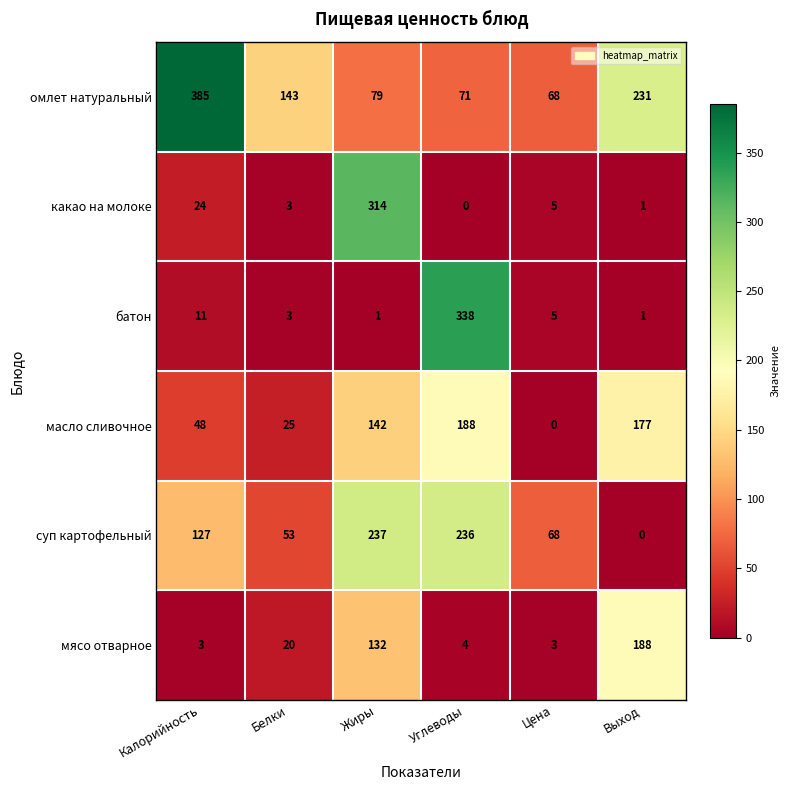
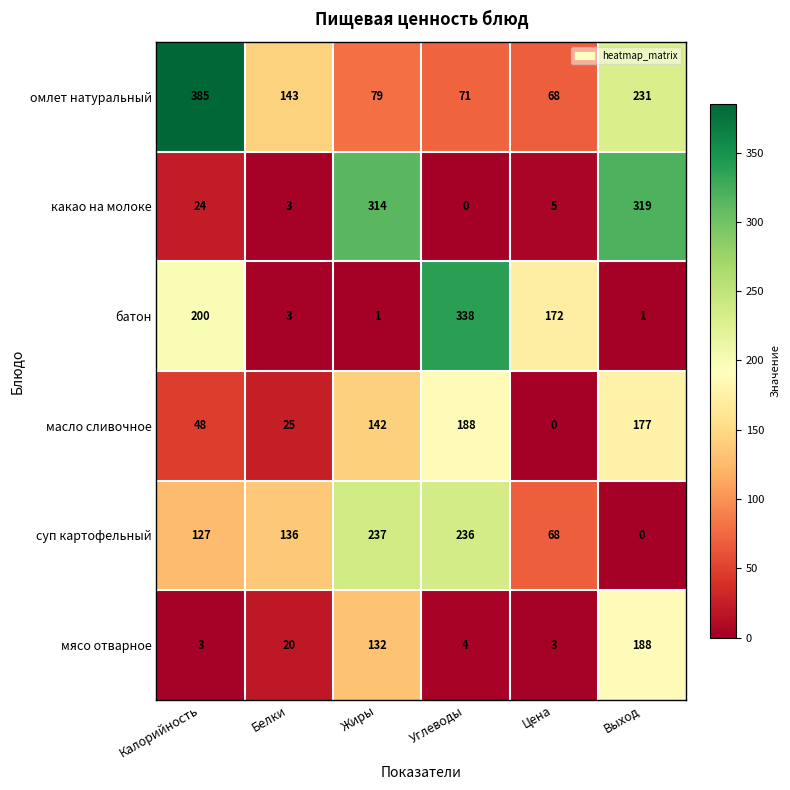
  {
    "омлет натуральный": {
      "Калорийность": 385,
      "Белки": 143,
      "Жиры": 79,
      "Углеводы": 71,
      "Цена": 68,
      "Выход": 231
    },
    "какао на молоке": {
      "Калорийность": 24,
      "Белки": 3,
      "Жиры": 314,
      "Углеводы": 0,
      "Цена": 5,
-     "Выход": 1
+     "Выход": 319
    },
    "батон": {
-     "Калорийность": 11,
+     "Калорийность": 200,
      "Белки": 3,
      "Жиры": 1,
      "Углеводы": 338,
-     "Цена": 5,
+     "Цена": 172,
      "Выход": 1
    },
    "масло сливочное": {
      "Калорийность": 48,
      "Белки": 25,
      "Жиры": 142,
      "Углеводы": 188,
      "Цена": 0,
      "Выход": 177
    },
    "суп картофельный": {
      "Калорийность": 127,
-     "Белки": 53,
+     "Белки": 136,
      "Жиры": 237,
      "Углеводы": 236,
      "Цена": 68,
      "Выход": 0
    },
    "мясо отварное": {
      "Калорийность": 3,
      "Белки": 20,
      "Жиры": 132,
      "Углеводы": 4,
      "Цена": 3,
      "Выход": 188
    }
  }
